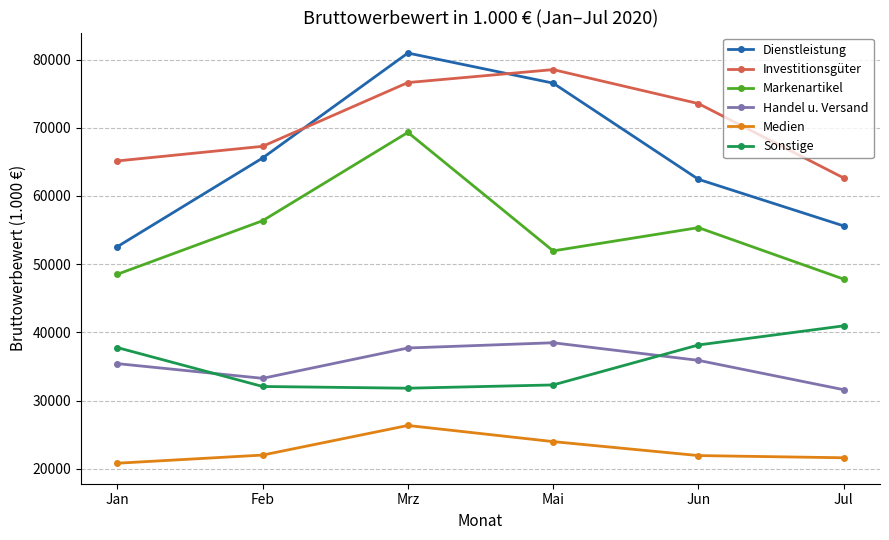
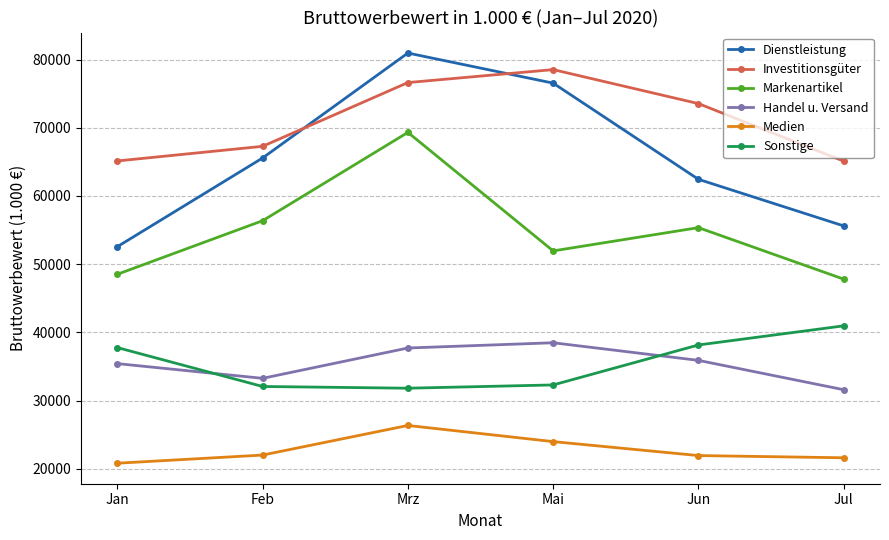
  {
    "Dienstleistung": {
      "Jan": 53000,
      "Feb": 66000,
      "Mrz": 81000,
      "Mai": 77000,
      "Jun": 62000,
      "Jul": 56000
    },
    "Investitionsgüter": {
      "Jan": 65000,
      "Feb": 67000,
      "Mrz": 77000,
      "Mai": 79000,
      "Jun": 74000,
-     "Jul": 63000
+     "Jul": 65000
    },
    "Markenartikel": {
      "Jan": 49000,
      "Feb": 56000,
      "Mrz": 69000,
      "Mai": 52000,
      "Jun": 55000,
      "Jul": 48000
    },
    "Handel u. Versand": {
      "Jan": 35000,
      "Feb": 33000,
      "Mrz": 38000,
      "Mai": 38000,
      "Jun": 36000,
      "Jul": 32000
    },
    "Medien": {
      "Jan": 21000,
      "Feb": 22000,
      "Mrz": 26000,
      "Mai": 24000,
      "Jun": 22000,
      "Jul": 22000
    },
    "Sonstige": {
      "Jan": 38000,
      "Feb": 32000,
      "Mrz": 32000,
      "Mai": 32000,
      "Jun": 38000,
      "Jul": 41000
    }
  }
